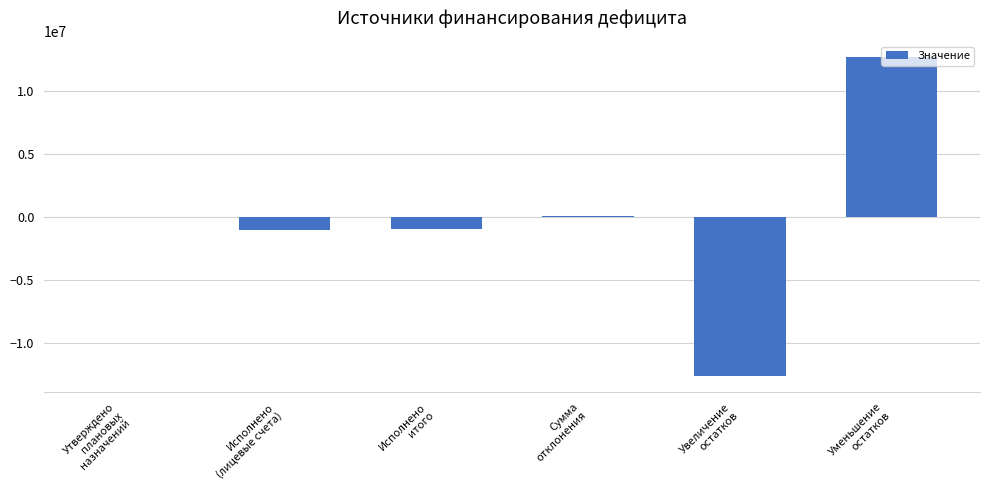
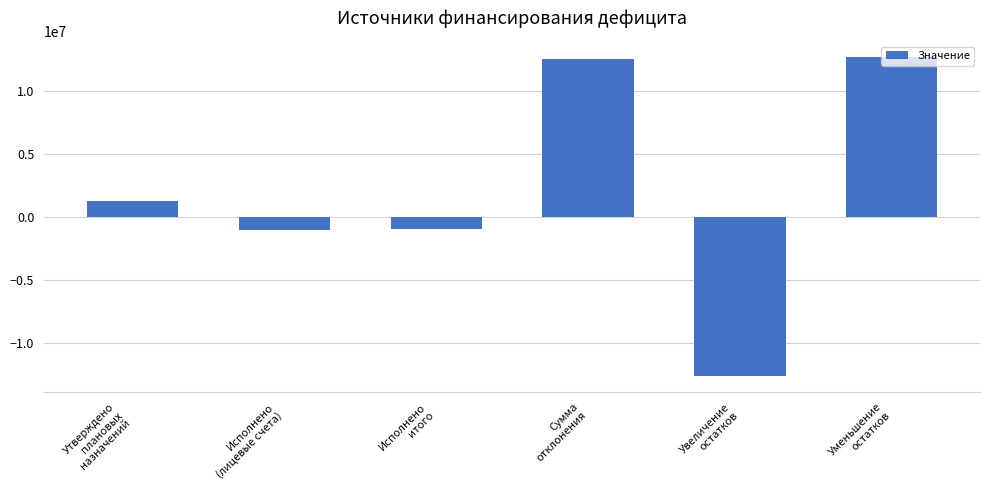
  {
-   "Утверждено плановых назначений": 0,
+   "Утверждено плановых назначений": 1200000,
    "Исполнено (лицевые счета)": -1100000,
    "Исполнено итого": -1000000,
-   "Сумма отклонения": 0,
+   "Сумма отклонения": 12500000,
    "Увеличение остатков": -12700000
  }
